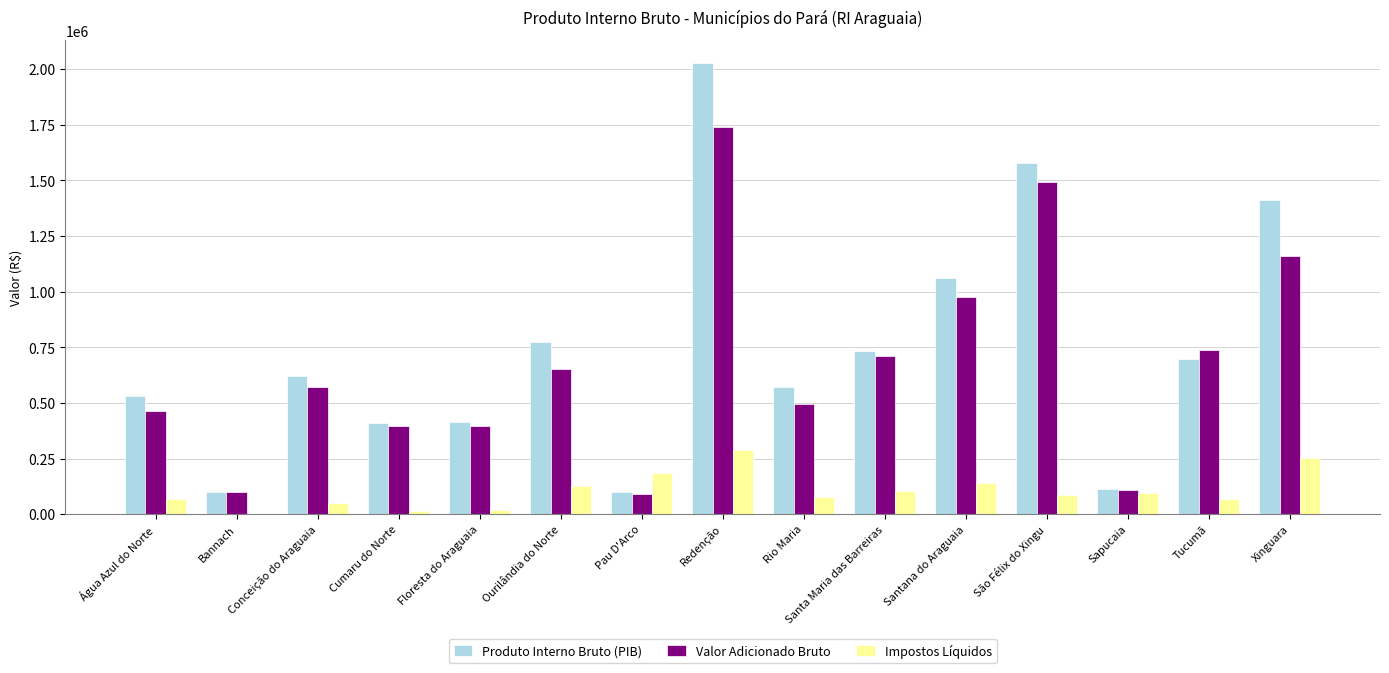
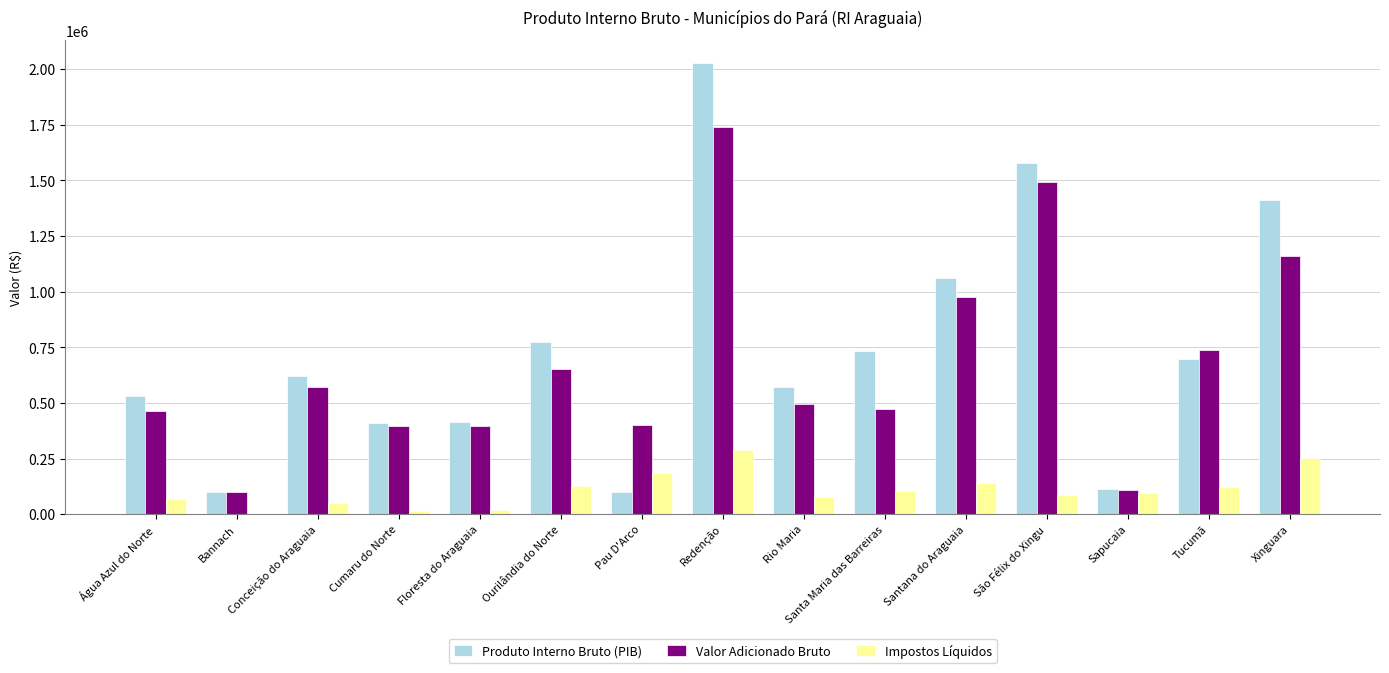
  {
    "Produto Interno Bruto (PIB)": {
      "Água Azul do Norte": 530000,
      "Bannach": 100000,
      "Conceição do Araguaia": 620000,
      "Cumaru do Norte": 410000,
      "Floresta do Araguaia": 410000,
      "Ourilândia do Norte": 780000,
      "Pau D'Arco": 100000,
      "Redenção": 2030000,
      "Rio Maria": 570000,
      "Santa Maria das Barreiras": 740000,
      "Santana do Araguaia": 1060000,
      "São Félix do Xingu": 1580000,
      "Sapucaia": 110000,
      "Tucumã": 700000,
      "Xinguara": 1410000
    },
    "Valor Adicionado Bruto": {
      "Água Azul do Norte": 460000,
      "Bannach": 100000,
      "Conceição do Araguaia": 570000,
      "Cumaru do Norte": 400000,
      "Floresta do Araguaia": 400000,
      "Ourilândia do Norte": 650000,
-     "Pau D'Arco": 90000,
+     "Pau D'Arco": 400000,
      "Redenção": 1740000,
      "Rio Maria": 500000,
-     "Santa Maria das Barreiras": 710000,
+     "Santa Maria das Barreiras": 470000,
      "Santana do Araguaia": 970000,
      "São Félix do Xingu": 1490000,
      "Sapucaia": 110000,
      "Tucumã": 740000,
      "Xinguara": 1160000
    },
    "Impostos Líquidos": {
      "Água Azul do Norte": 70000,
      "Conceição do Araguaia": 50000,
      "Cumaru do Norte": 10000,
      "Floresta do Araguaia": 20000,
      "Ourilândia do Norte": 120000,
      "Pau D'Arco": 180000,
      "Redenção": 290000,
      "Rio Maria": 80000,
      "Santa Maria das Barreiras": 100000,
      "Santana do Araguaia": 140000,
      "São Félix do Xingu": 90000,
      "Sapucaia": 90000,
-     "Tucumã": 70000,
+     "Tucumã": 120000,
      "Xinguara": 250000
    }
  }
